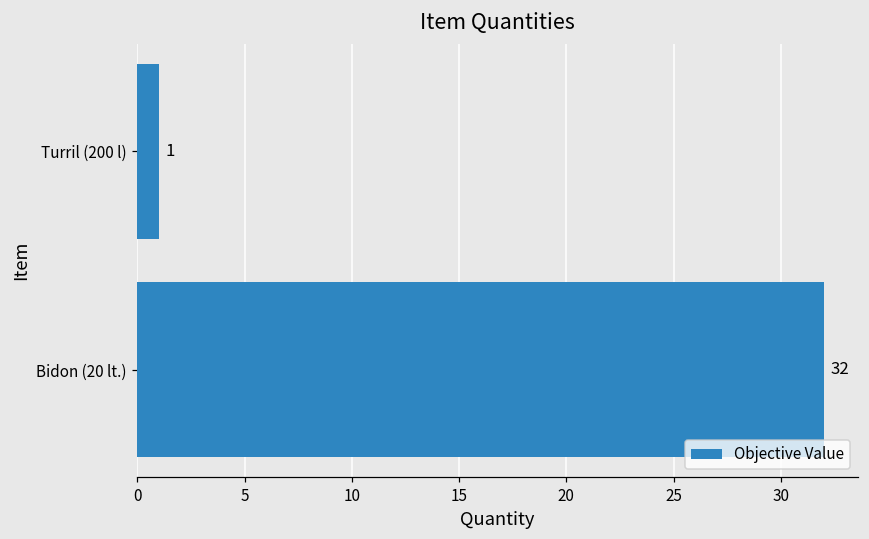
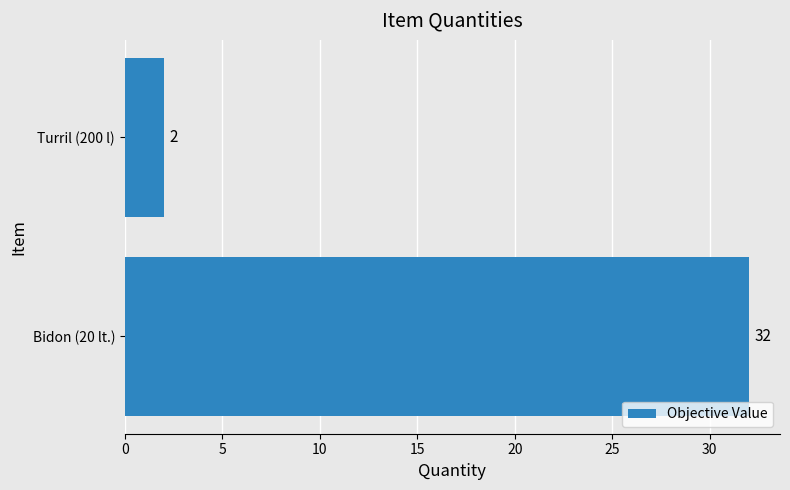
  {
-   "Turril (200 l)": 1,
+   "Turril (200 l)": 2,
    "Bidon (20 lt.)": 32
  }
